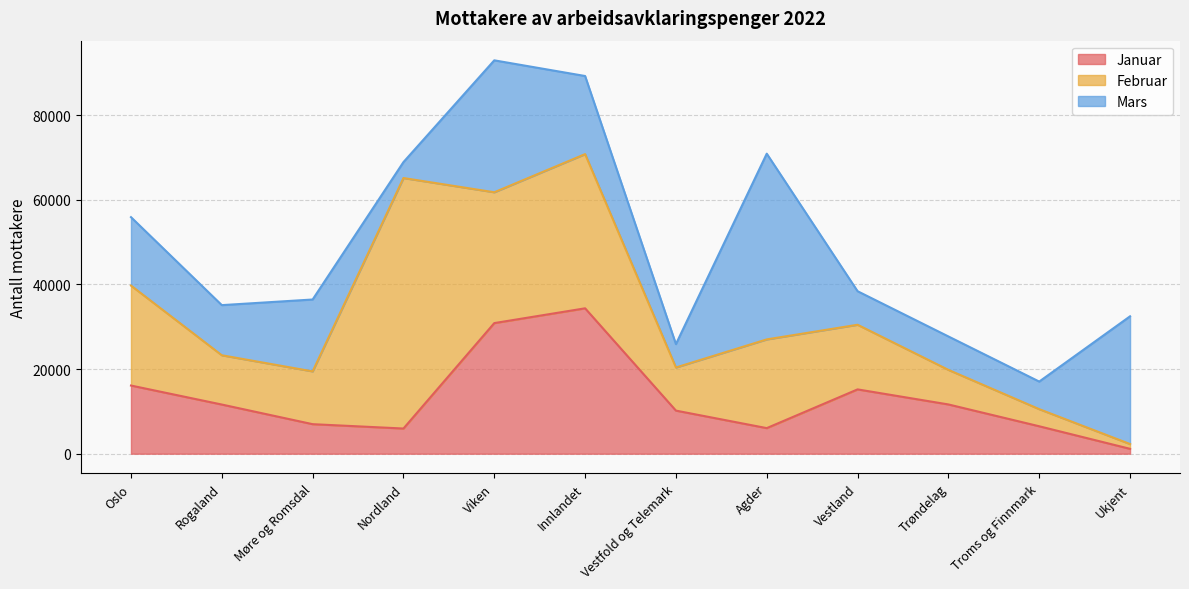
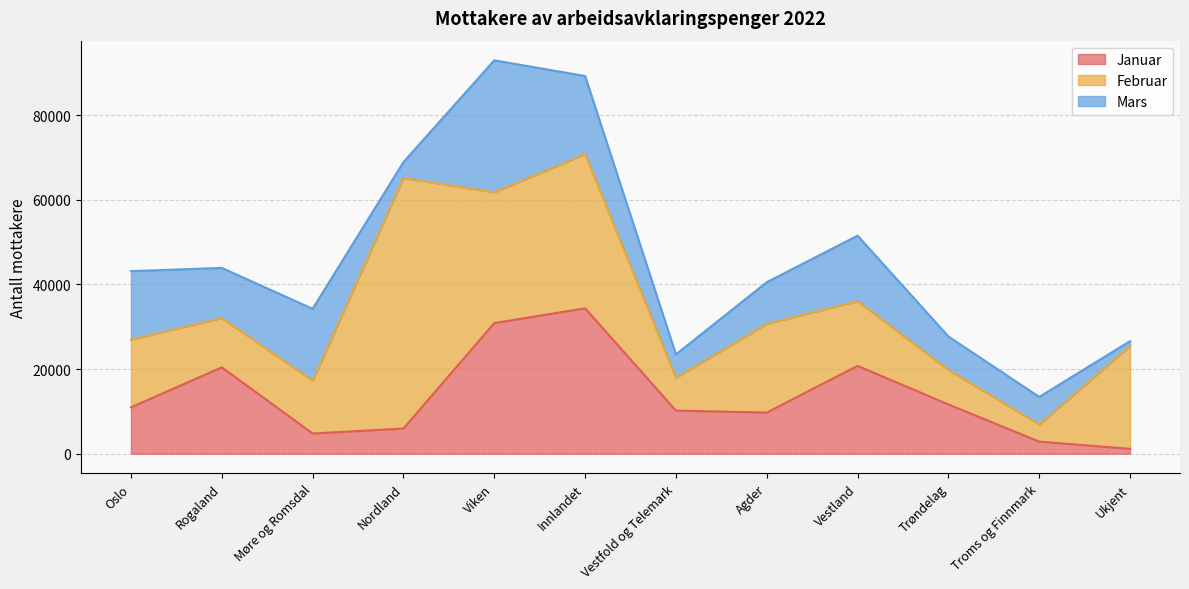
  {
    "Januar": {
-     "Oslo": 16000,
-     "Rogaland": 12000,
-     "Møre og Romsdal": 7000,
+     "Oslo": 11000,
+     "Rogaland": 20000,
+     "Møre og Romsdal": 5000,
      "Nordland": 6000,
      "Viken": 31000,
      "Innlandet": 34000,
      "Vestfold og Telemark": 10000,
-     "Agder": 6000,
-     "Vestland": 15000,
+     "Agder": 10000,
+     "Vestland": 21000,
      "Trøndelag": 12000,
-     "Troms og Finnmark": 6000,
+     "Troms og Finnmark": 3000,
      "Ukjent": 1000
    },
    "Februar": {
-     "Oslo": 24000,
+     "Oslo": 16000,
      "Rogaland": 12000,
      "Møre og Romsdal": 12000,
      "Nordland": 59000,
      "Viken": 31000,
      "Innlandet": 36000,
-     "Vestfold og Telemark": 10000,
+     "Vestfold og Telemark": 8000,
      "Agder": 21000,
      "Vestland": 15000,
      "Trøndelag": 8000,
      "Troms og Finnmark": 4000,
-     "Ukjent": 1000
+     "Ukjent": 24000
    },
    "Mars": {
      "Oslo": 16000,
      "Rogaland": 12000,
      "Møre og Romsdal": 17000,
      "Nordland": 4000,
      "Viken": 31000,
      "Innlandet": 18000,
      "Vestfold og Telemark": 6000,
-     "Agder": 44000,
-     "Vestland": 8000,
+     "Agder": 10000,
+     "Vestland": 15000,
      "Trøndelag": 8000,
      "Troms og Finnmark": 7000,
-     "Ukjent": 30000
+     "Ukjent": 1000
    }
  }
